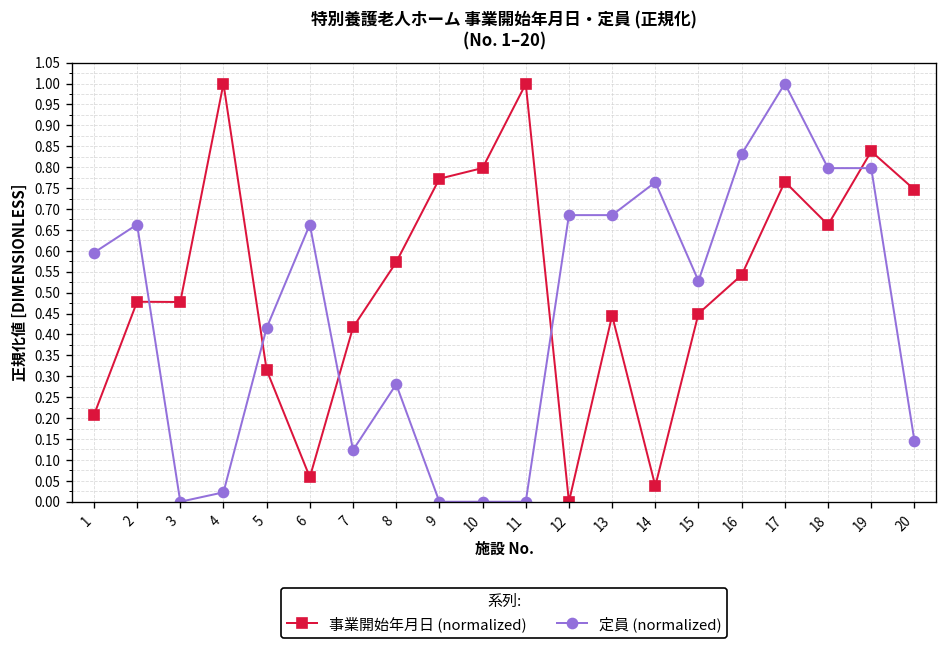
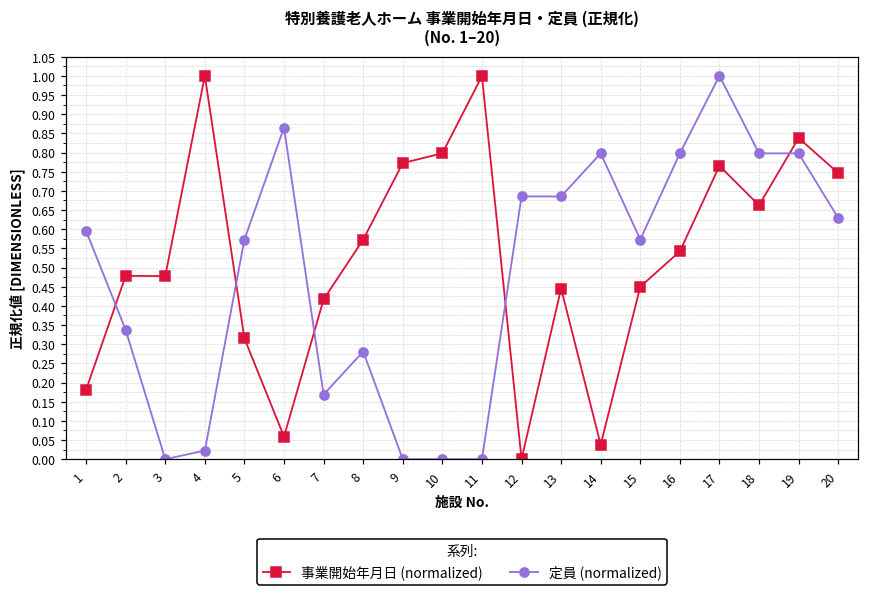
  {
    "事業開始年月日 (normalized)": {
-     "1": 0.21,
+     "1": 0.18,
      "2": 0.48,
      "3": 0.48,
      "4": 1.00,
      "5": 0.32,
      "6": 0.06,
      "7": 0.42,
      "8": 0.57,
      "9": 0.77,
      "10": 0.80,
      "11": 1.00,
      "12": 0.00,
      "13": 0.45,
      "14": 0.04,
      "15": 0.45,
      "16": 0.54,
      "17": 0.77,
      "18": 0.66,
      "19": 0.84,
      "20": 0.75
    },
    "定員 (normalized)": {
      "1": 0.60,
-     "2": 0.66,
+     "2": 0.34,
      "3": 0.00,
      "4": 0.02,
-     "5": 0.42,
-     "6": 0.66,
-     "7": 0.12,
+     "5": 0.57,
+     "6": 0.87,
+     "7": 0.17,
      "8": 0.28,
      "9": 0.00,
      "10": 0.00,
      "11": 0.00,
      "12": 0.69,
      "13": 0.69,
-     "14": 0.76,
-     "15": 0.53,
-     "16": 0.83,
+     "14": 0.80,
+     "15": 0.57,
+     "16": 0.80,
      "17": 1.00,
      "18": 0.80,
      "19": 0.80,
-     "20": 0.15
+     "20": 0.63
    }
  }
